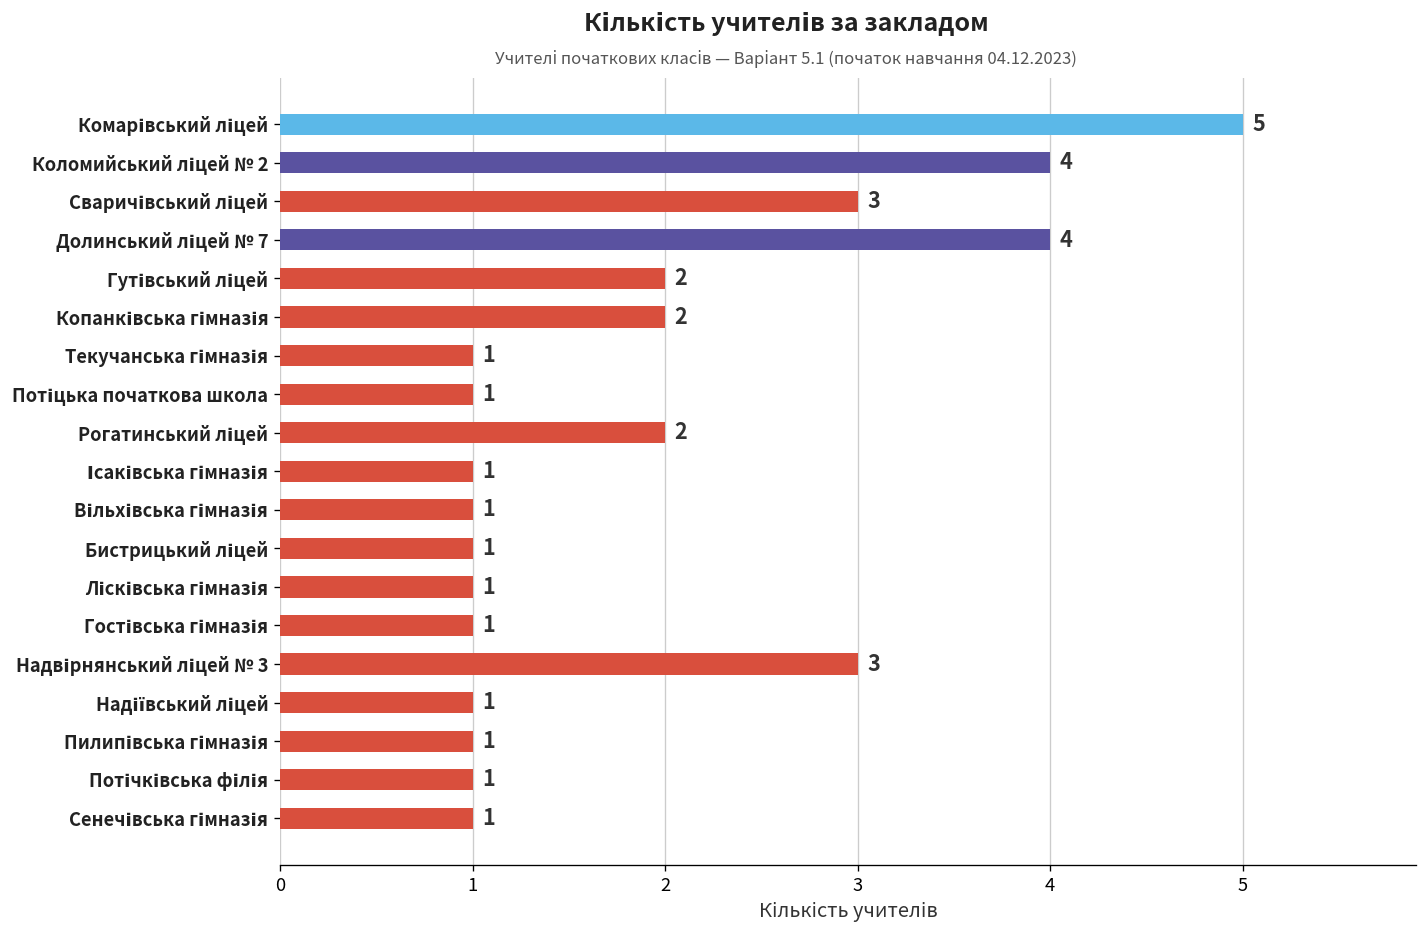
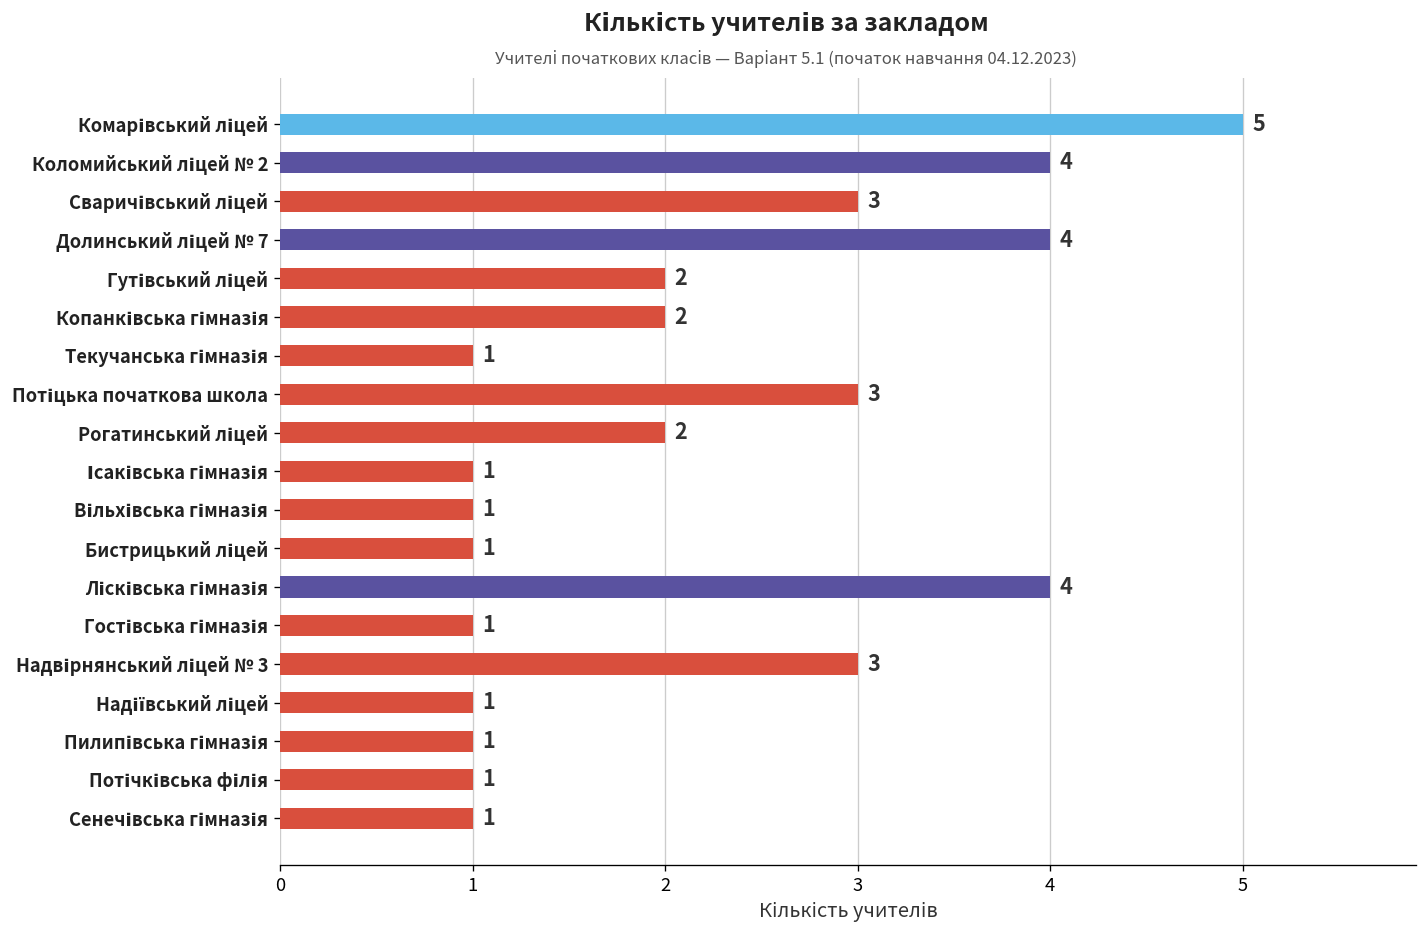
  {
    "Комарівський ліцей": 5,
    "Коломийський ліцей № 2": 4,
    "Сваричівський ліцей": 3,
    "Долинський ліцей № 7": 4,
    "Гутівський ліцей": 2,
    "Копанківська гімназія": 2,
    "Текучанська гімназія": 1,
-   "Потіцька початкова школа": 1,
+   "Потіцька початкова школа": 3,
    "Рогатинський ліцей": 2,
    "Ісаківська гімназія": 1,
    "Вільхівська гімназія": 1,
    "Бистрицький ліцей": 1,
-   "Лісківська гімназія": 1,
+   "Лісківська гімназія": 4,
    "Гостівська гімназія": 1,
    "Надвірнянський ліцей № 3": 3,
    "Надіївський ліцей": 1,
    "Пилипівська гімназія": 1,
    "Потічківська філія": 1,
    "Сенечівська гімназія": 1
  }
